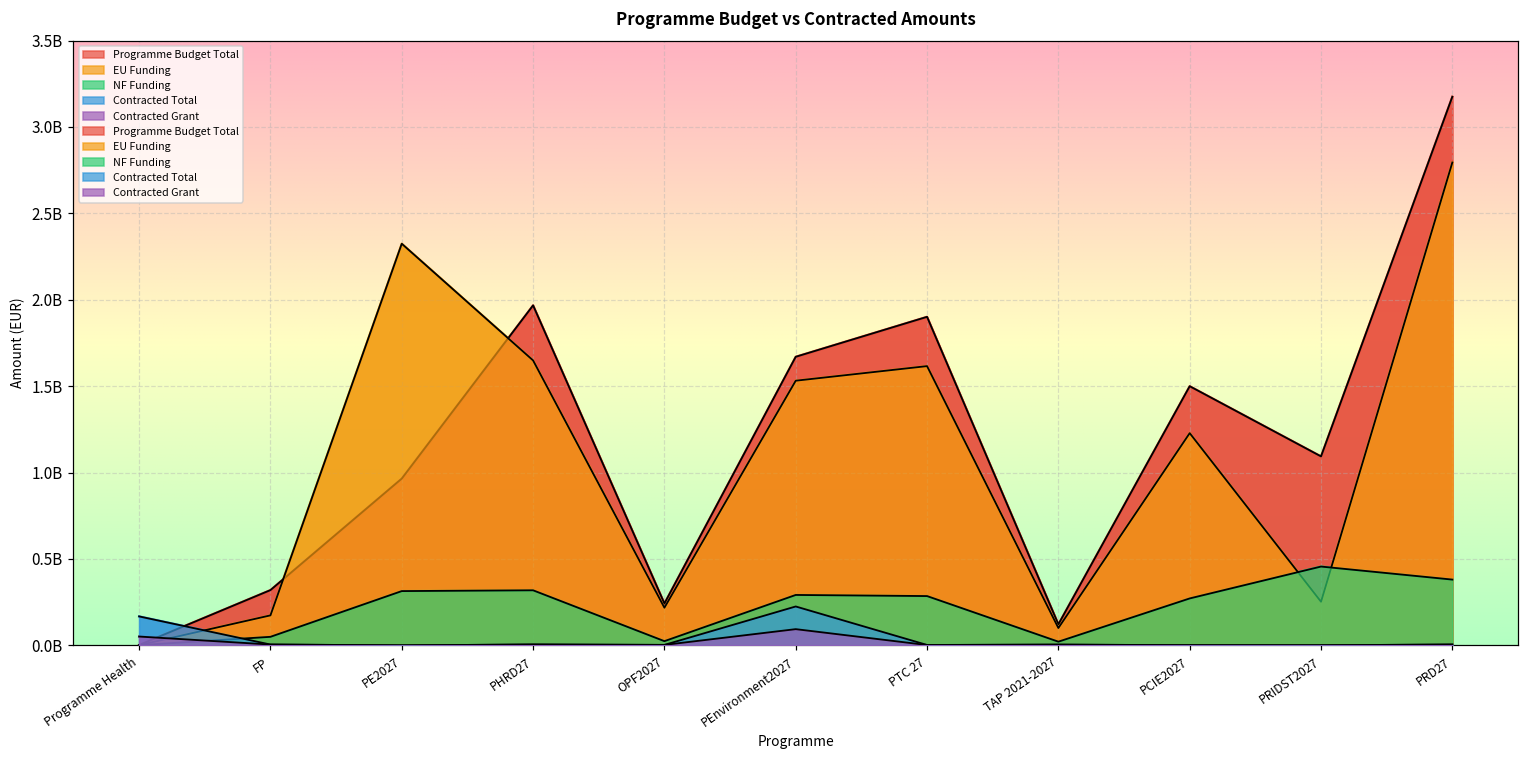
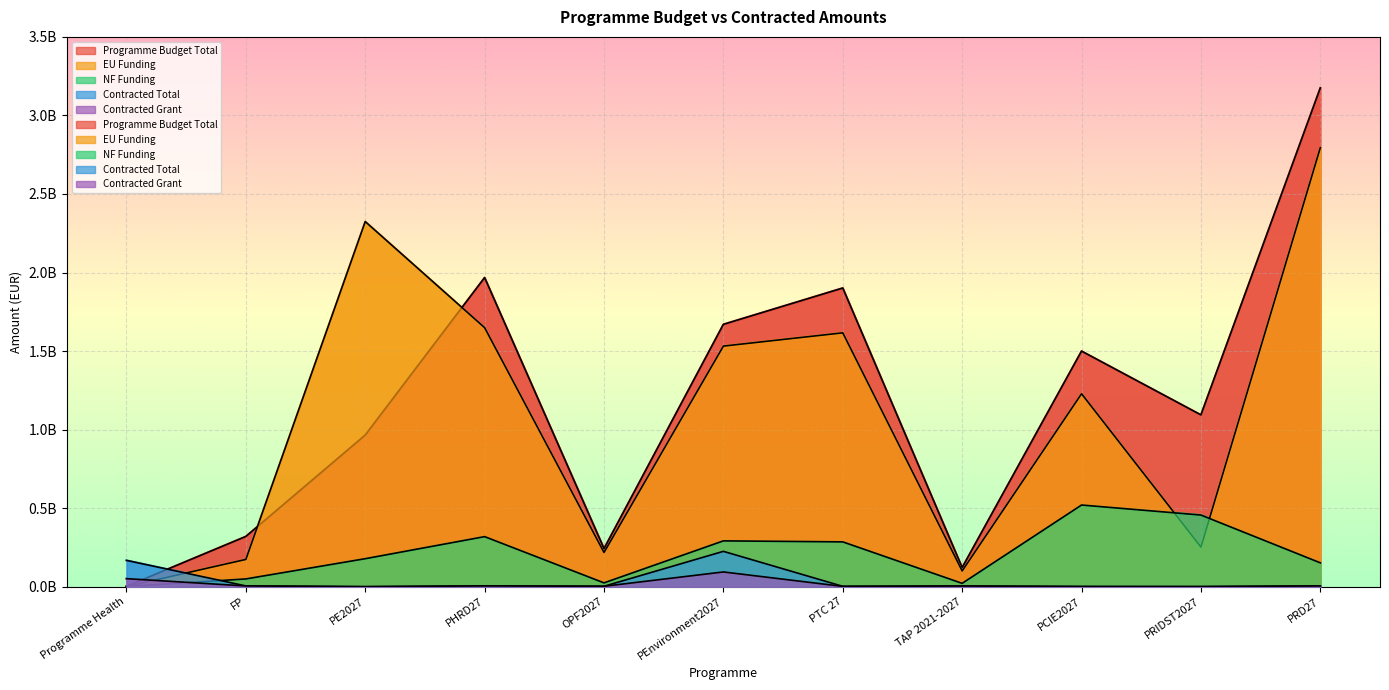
  {
    "Programme Budget Total": {
      "FP": 320000000,
      "PE2027": 960000000,
      "PHRD27": 1970000000,
      "OPF2027": 240000000,
      "PEnvironment2027": 1670000000,
      "PTC 27": 1900000000,
      "TAP 2021-2027": 120000000,
      "PCIE2027": 1500000000,
      "PRIDST2027": 1090000000,
      "PRD27": 3180000000
    },
    "EU Funding": {
      "FP": 170000000,
      "PE2027": 2320000000,
      "PHRD27": 1650000000,
      "OPF2027": 220000000,
      "PEnvironment2027": 1530000000,
      "PTC 27": 1620000000,
      "TAP 2021-2027": 100000000,
      "PCIE2027": 1230000000,
      "PRIDST2027": 250000000,
      "PRD27": 2790000000
    },
    "NF Funding": {
      "FP": 50000000,
-     "PE2027": 310000000,
+     "PE2027": 180000000,
      "PHRD27": 320000000,
      "OPF2027": 20000000,
      "PEnvironment2027": 290000000,
      "PTC 27": 290000000,
      "TAP 2021-2027": 20000000,
-     "PCIE2027": 270000000,
+     "PCIE2027": 520000000,
      "PRIDST2027": 460000000,
-     "PRD27": 380000000
+     "PRD27": 150000000
    },
    "Contracted Total": {
      "Programme Health": 170000000,
      "PEnvironment2027": 220000000
    },
    "Contracted Grant": {
      "Programme Health": 50000000,
      "PEnvironment2027": 90000000
    }
  }
